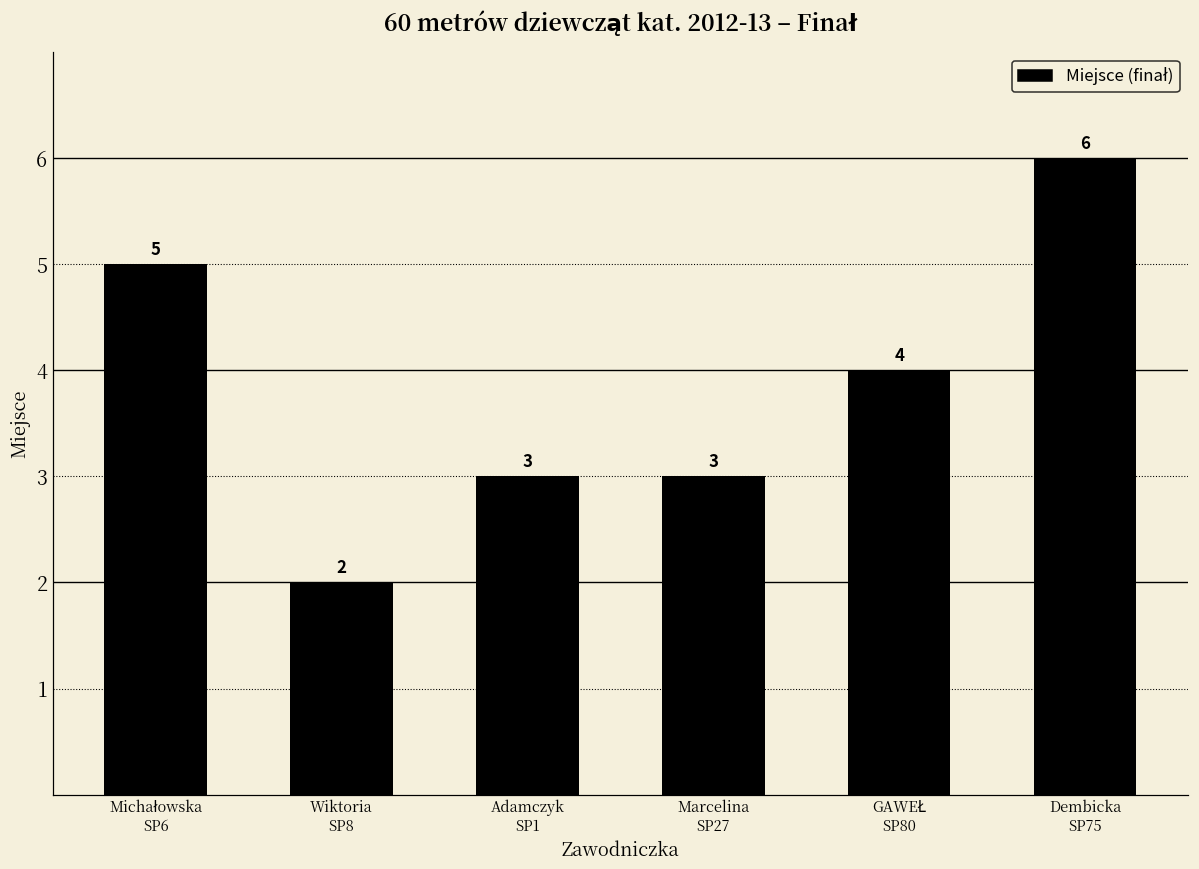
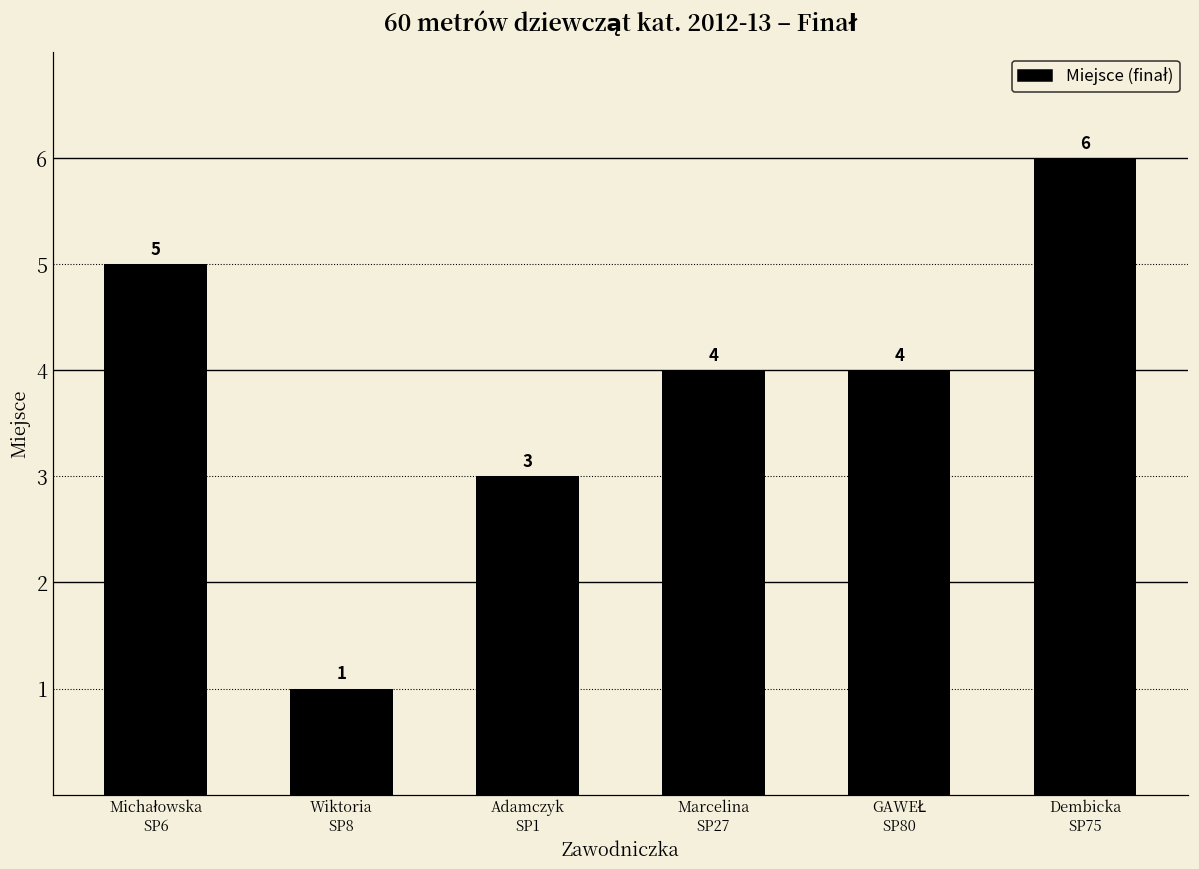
  {
    "Michałowska SP6": 5,
-   "Wiktoria SP8": 2,
+   "Wiktoria SP8": 1,
    "Adamczyk SP1": 3,
-   "Marcelina SP27": 3,
+   "Marcelina SP27": 4,
    "GAWEŁ SP80": 4,
    "Dembicka SP75": 6
  }
